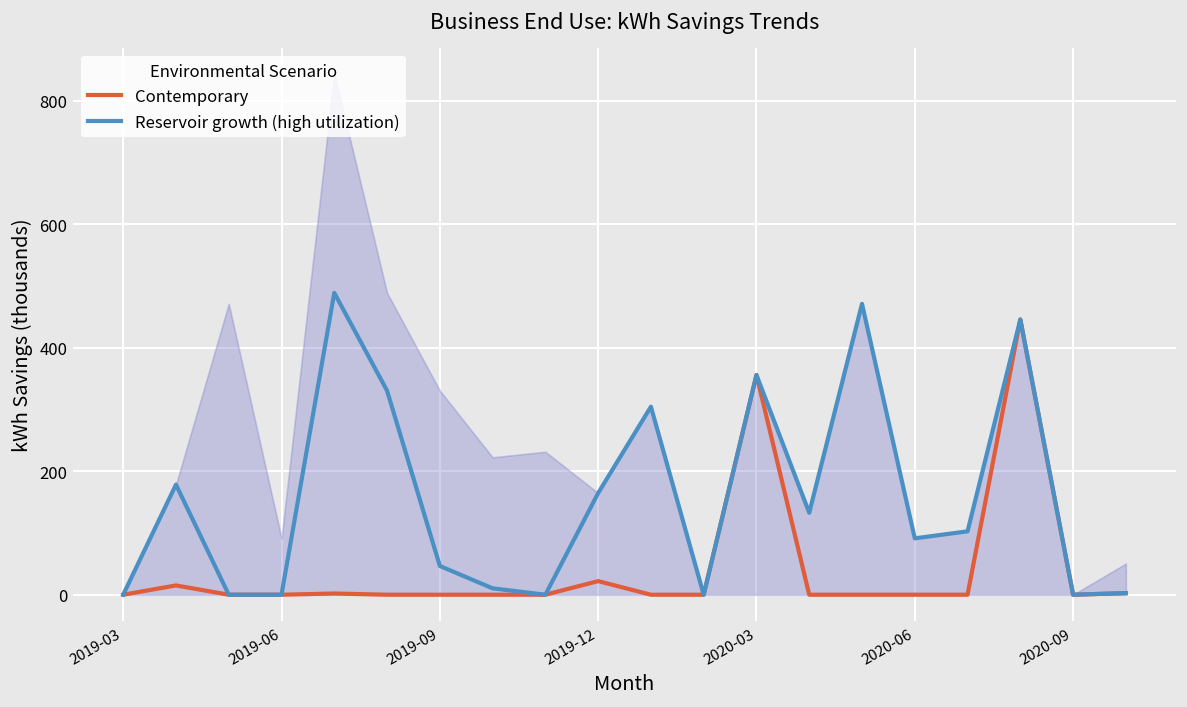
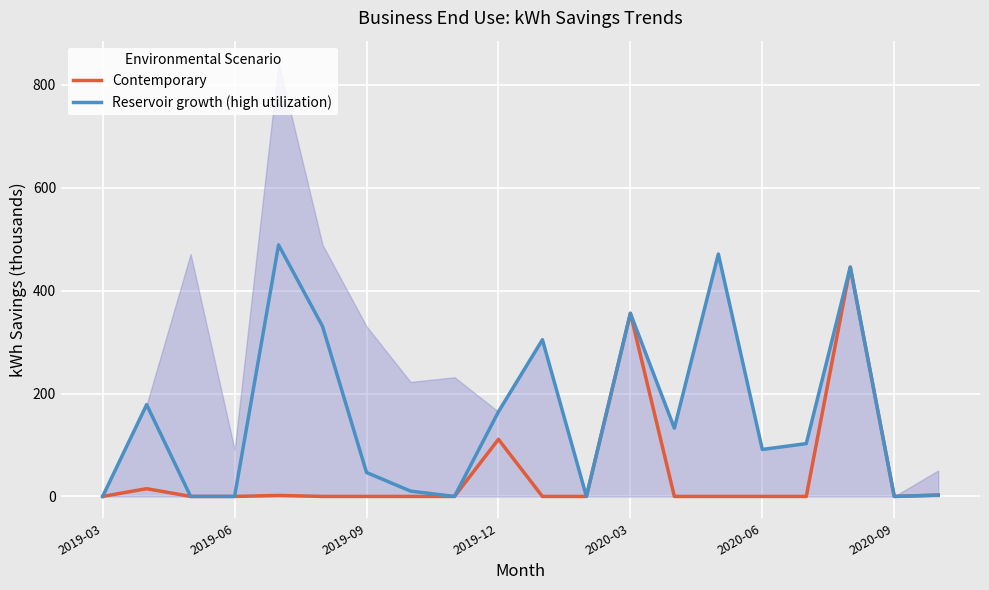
  {
    "Contemporary": {
      "2019-09": 0,
-     "2019-12": 20,
+     "2019-12": 110,
      "2020-06": 0
    }
  }
